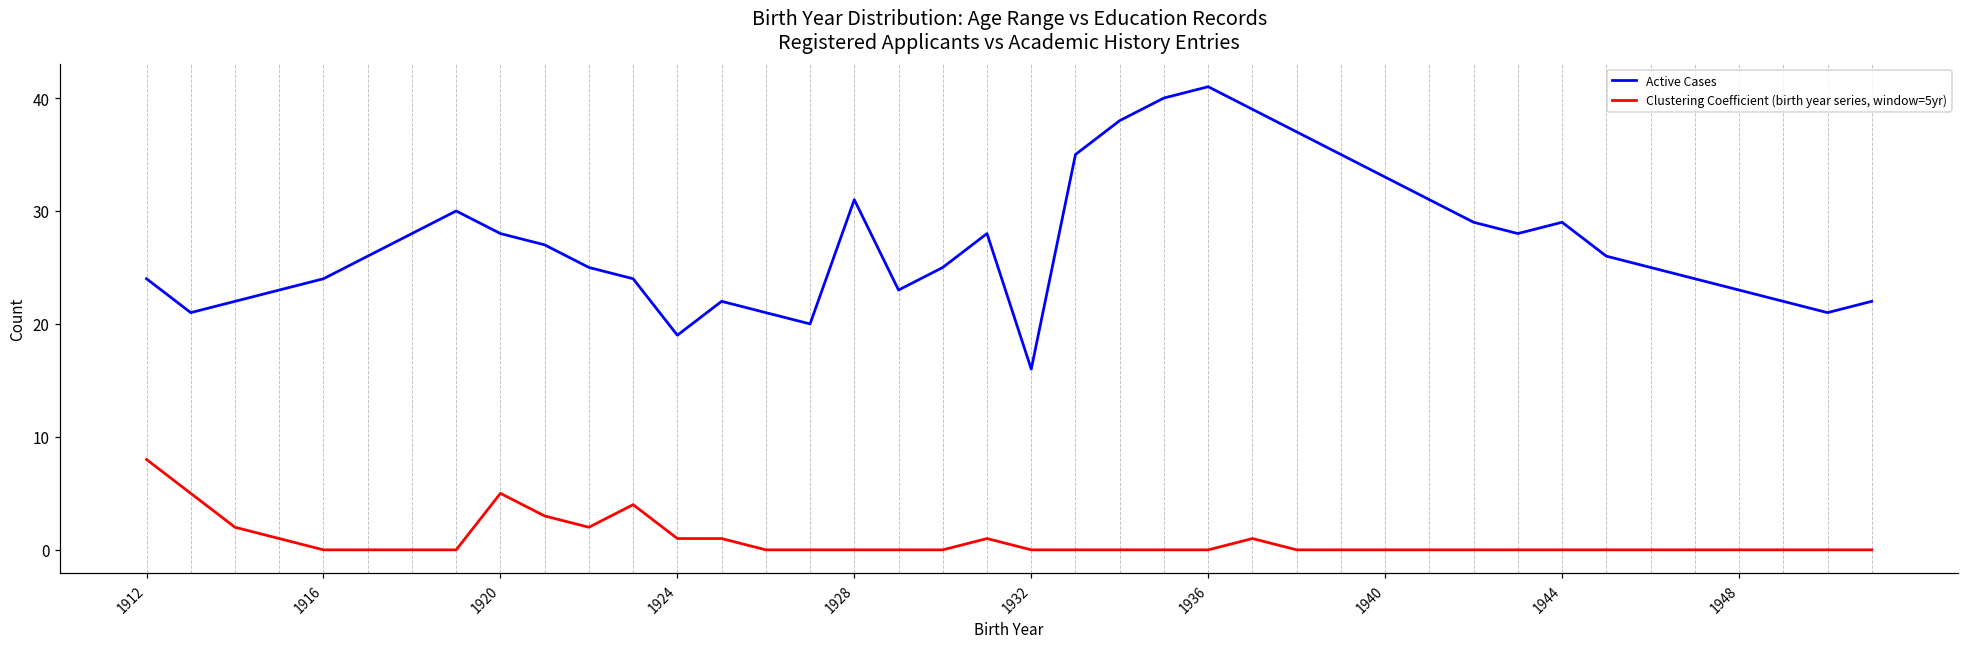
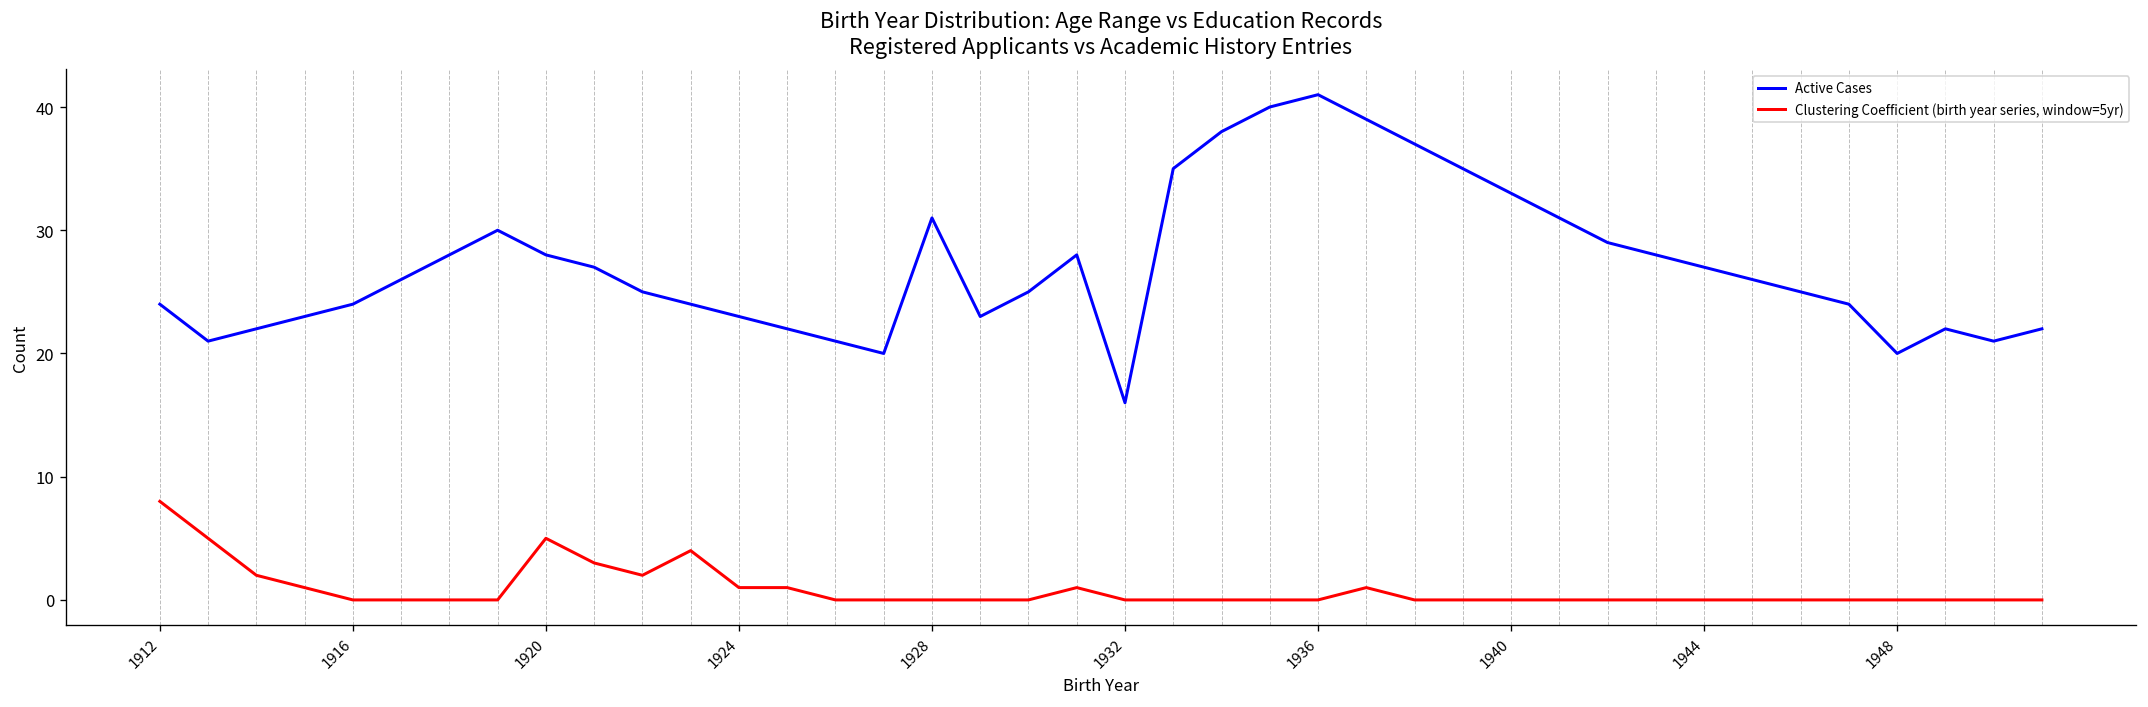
  {
    "Active Cases": {
      "1912": 24,
      "1916": 24,
      "1920": 28,
-     "1924": 19,
+     "1924": 23,
      "1928": 31,
      "1932": 16,
      "1936": 41,
      "1940": 33,
-     "1944": 29,
-     "1948": 23
+     "1944": 27,
+     "1948": 20
    },
    "Clustering Coefficient (birth year series, window=5yr)": {
      "1912": 8,
      "1916": 0,
      "1920": 5,
      "1924": 1,
      "1928": 0,
      "1932": 0,
      "1936": 0,
      "1940": 0,
      "1944": 0,
      "1948": 0
    }
  }
